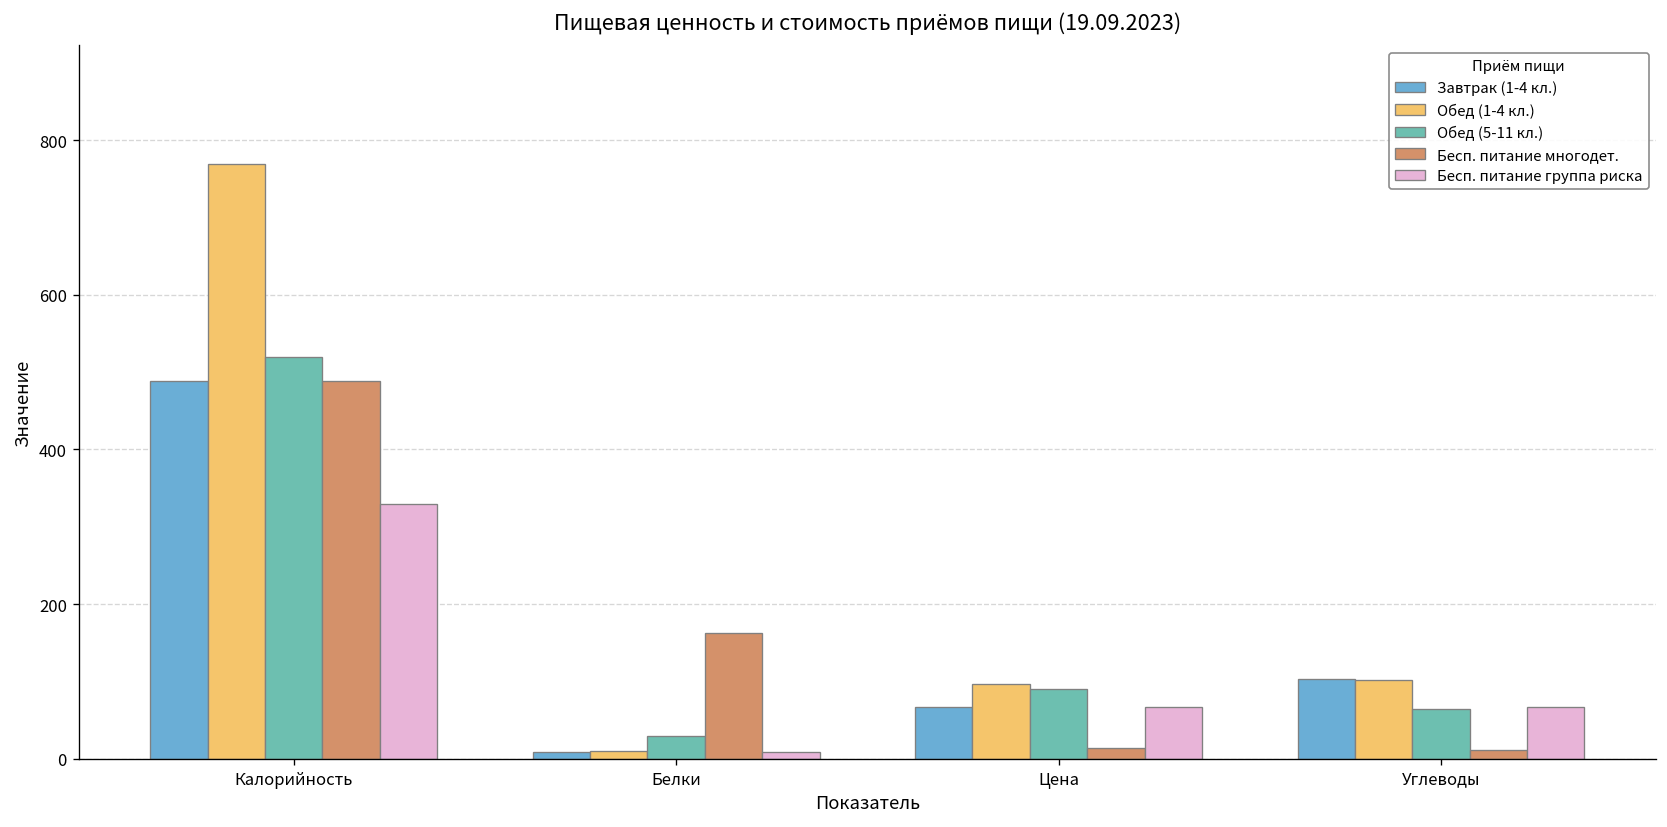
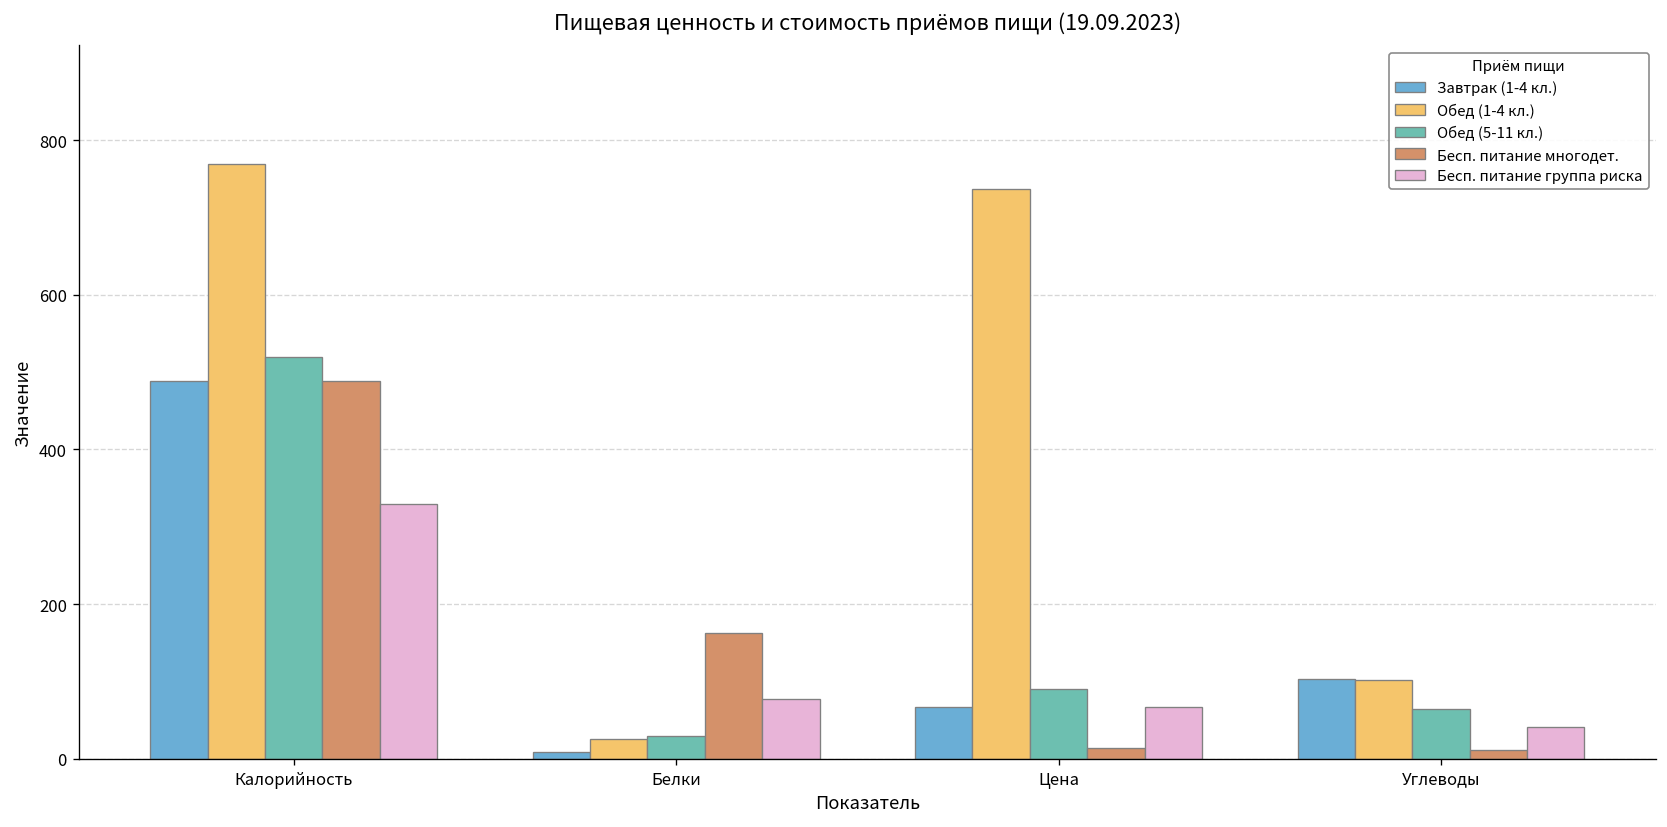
  {
    "Обед (1-4 кл.)": {
      "Калорийность": 770,
-     "Белки": 10,
-     "Цена": 100,
+     "Белки": 30,
+     "Цена": 740,
      "Углеводы": 100
    },
    "Бесп. питание многодет.": {
      "Калорийность": 490,
      "Белки": 160,
      "Цена": 10,
      "Углеводы": 10
    },
    "Бесп. питание группа риска": {
      "Калорийность": 330,
-     "Белки": 10,
+     "Белки": 80,
      "Цена": 70,
-     "Углеводы": 70
+     "Углеводы": 40
    }
  }
